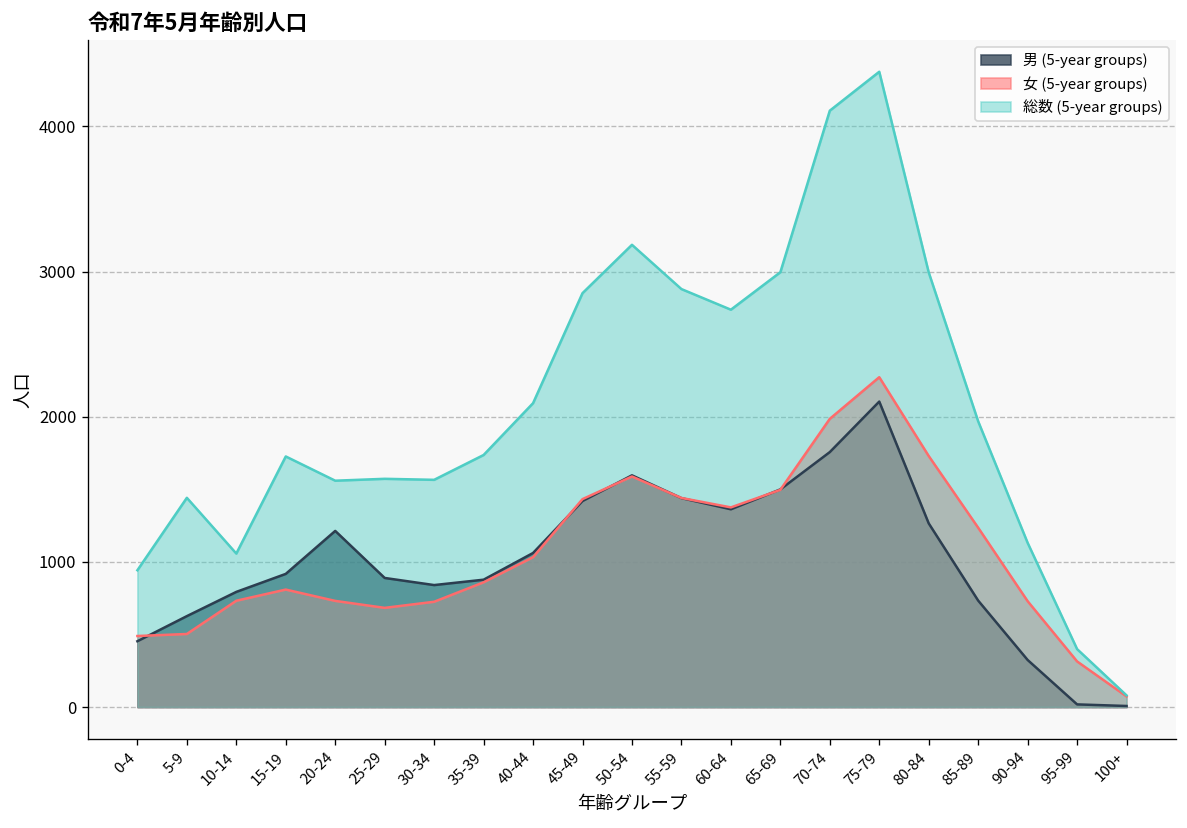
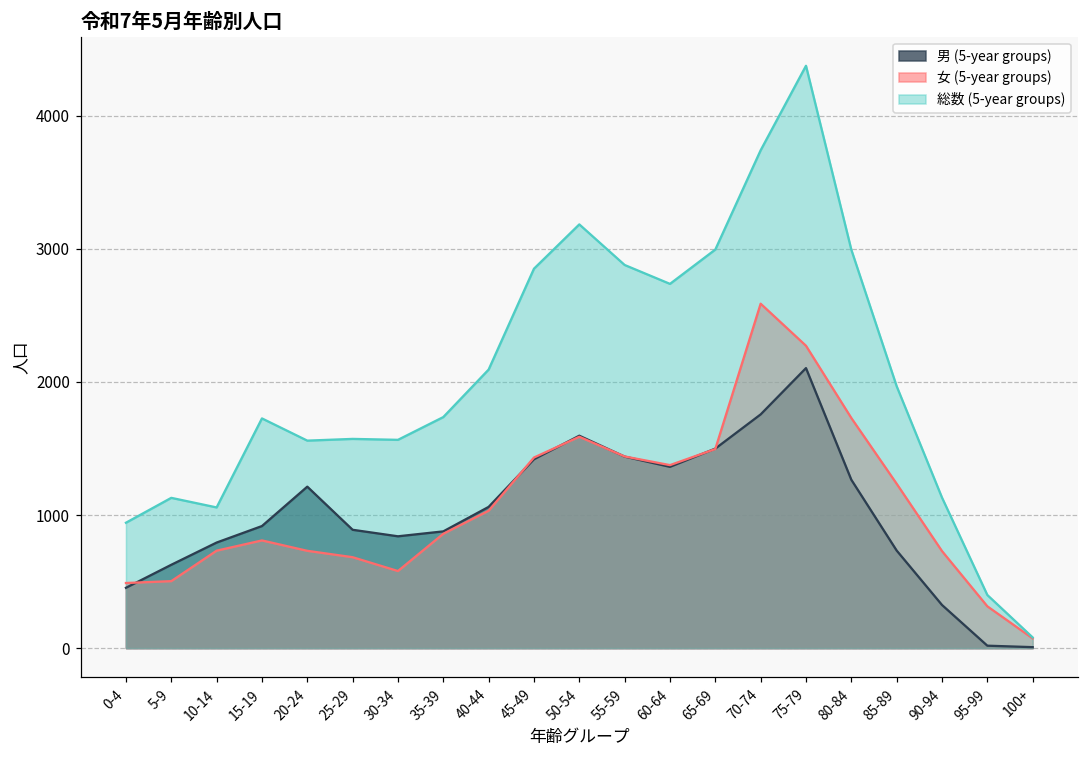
  {
    "男 (5-year groups)": {
      "0-4": 450,
      "5-9": 630,
      "10-14": 790,
      "15-19": 920,
      "20-24": 1210,
      "25-29": 890,
      "30-34": 840,
      "40-44": 1060,
      "70-74": 1760,
      "75-79": 2100,
      "80-84": 1270,
      "85-89": 730,
      "90-94": 320,
      "95-99": 20,
      "100+": 10
    },
    "女 (5-year groups)": {
      "0-4": 490,
      "5-9": 500,
      "10-14": 730,
      "15-19": 810,
      "20-24": 730,
      "25-29": 680,
-     "30-34": 730,
+     "30-34": 580,
      "40-44": 1030,
-     "70-74": 1990,
+     "70-74": 2590,
      "75-79": 2270,
      "80-84": 1730,
      "85-89": 1240,
      "90-94": 730,
      "95-99": 310
    },
    "総数 (5-year groups)": {
      "0-4": 940,
-     "5-9": 1440,
+     "5-9": 1130,
      "10-14": 1060,
      "15-19": 1730,
      "20-24": 1560,
      "25-29": 1570,
      "30-34": 1570,
      "35-39": 1740,
      "40-44": 2090,
      "45-49": 2850,
      "50-54": 3180,
      "55-59": 2880,
      "60-64": 2740,
      "65-69": 3000,
-     "70-74": 4110,
+     "70-74": 3740,
      "75-79": 4380,
      "80-84": 2990,
      "85-89": 1970,
      "90-94": 1130,
      "95-99": 400
    }
  }
